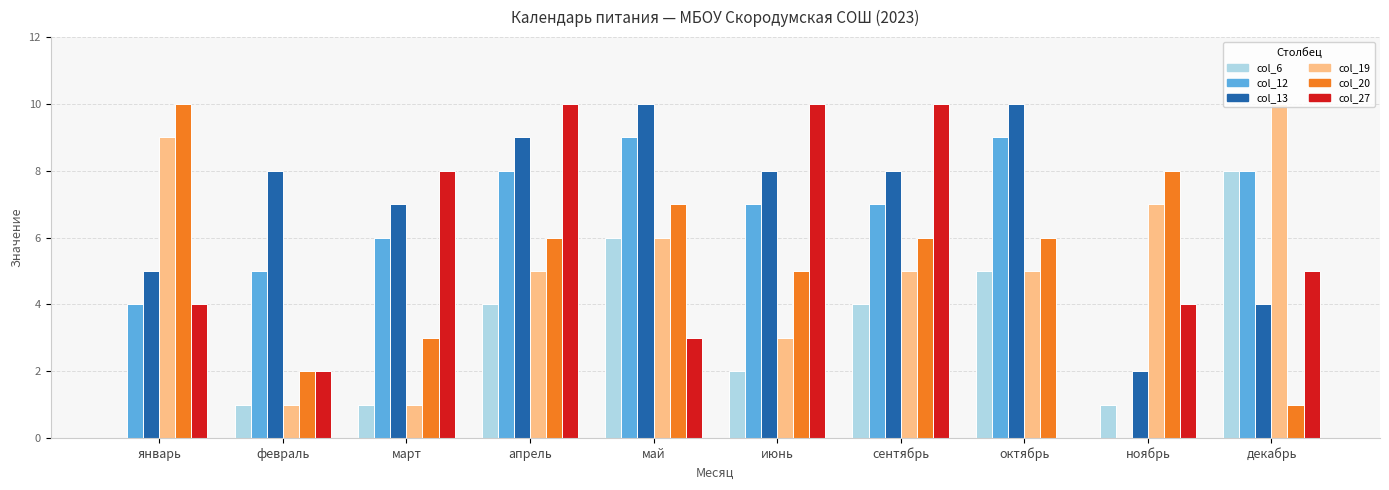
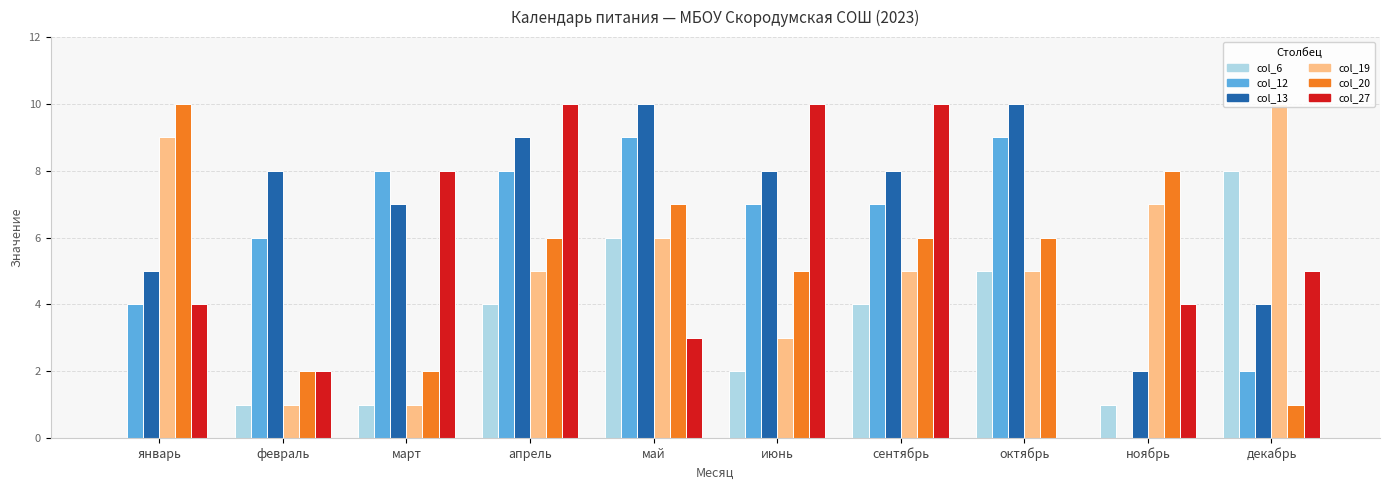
  {
    "col_6": {
      "январь": 0,
      "февраль": 1,
      "март": 1,
      "апрель": 4,
      "май": 6,
      "июнь": 2,
      "сентябрь": 4,
      "октябрь": 5,
      "ноябрь": 1,
      "декабрь": 8
    },
    "col_12": {
      "январь": 4,
-     "февраль": 5,
-     "март": 6,
+     "февраль": 6,
+     "март": 8,
      "апрель": 8,
      "май": 9,
      "июнь": 7,
      "сентябрь": 7,
      "октябрь": 9,
      "ноябрь": 0,
-     "декабрь": 8
+     "декабрь": 2
    },
    "col_13": {
      "январь": 5,
      "февраль": 8,
      "март": 7,
      "апрель": 9,
      "май": 10,
      "июнь": 8,
      "сентябрь": 8,
      "октябрь": 10,
      "ноябрь": 2,
      "декабрь": 4
    },
    "col_19": {
      "январь": 9,
      "февраль": 1,
      "март": 1,
      "апрель": 5,
      "май": 6,
      "июнь": 3,
      "сентябрь": 5,
      "октябрь": 5,
      "ноябрь": 7
    },
    "col_20": {
      "январь": 10,
      "февраль": 2,
-     "март": 3,
+     "март": 2,
      "апрель": 6,
      "май": 7,
      "июнь": 5,
      "сентябрь": 6,
      "октябрь": 6,
      "ноябрь": 8,
      "декабрь": 1
    },
    "col_27": {
      "январь": 4,
      "февраль": 2,
      "март": 8,
      "апрель": 10,
      "май": 3,
      "июнь": 10,
      "сентябрь": 10,
      "октябрь": 0,
      "ноябрь": 4,
      "декабрь": 5
    }
  }
